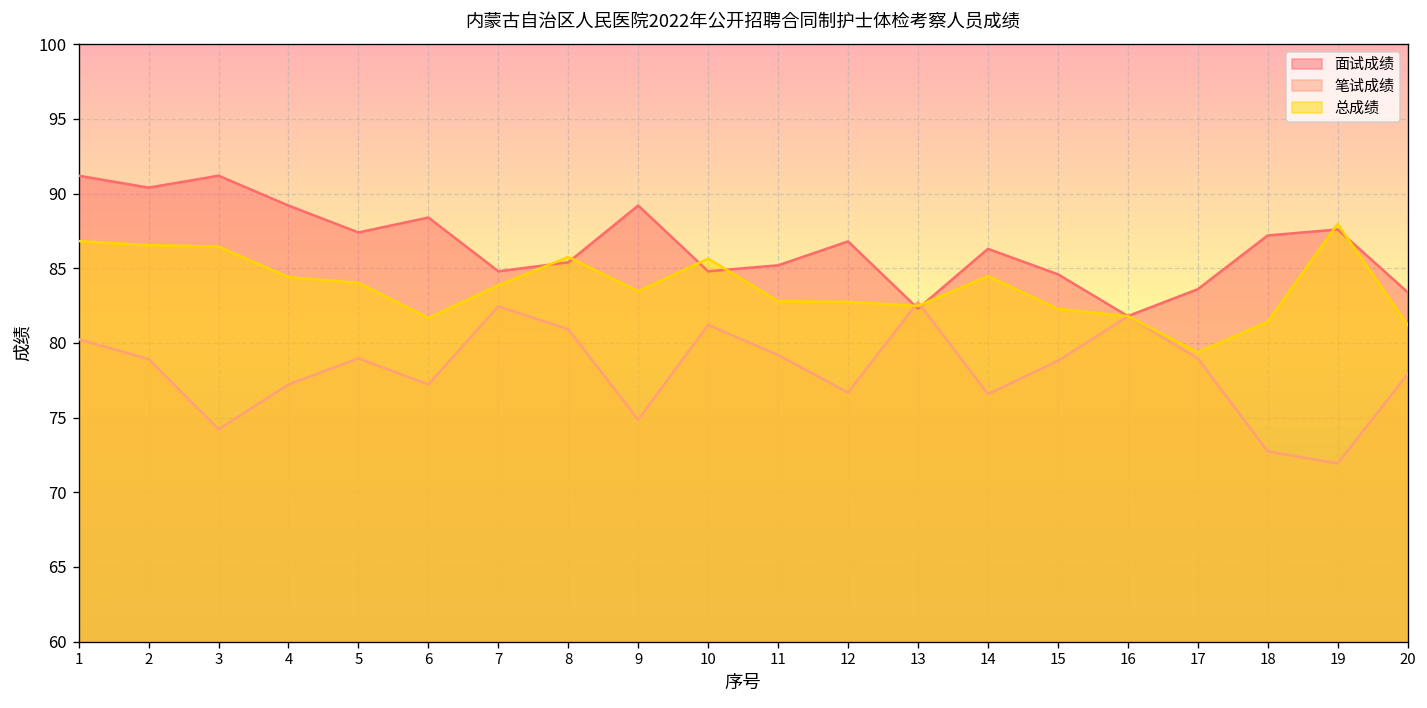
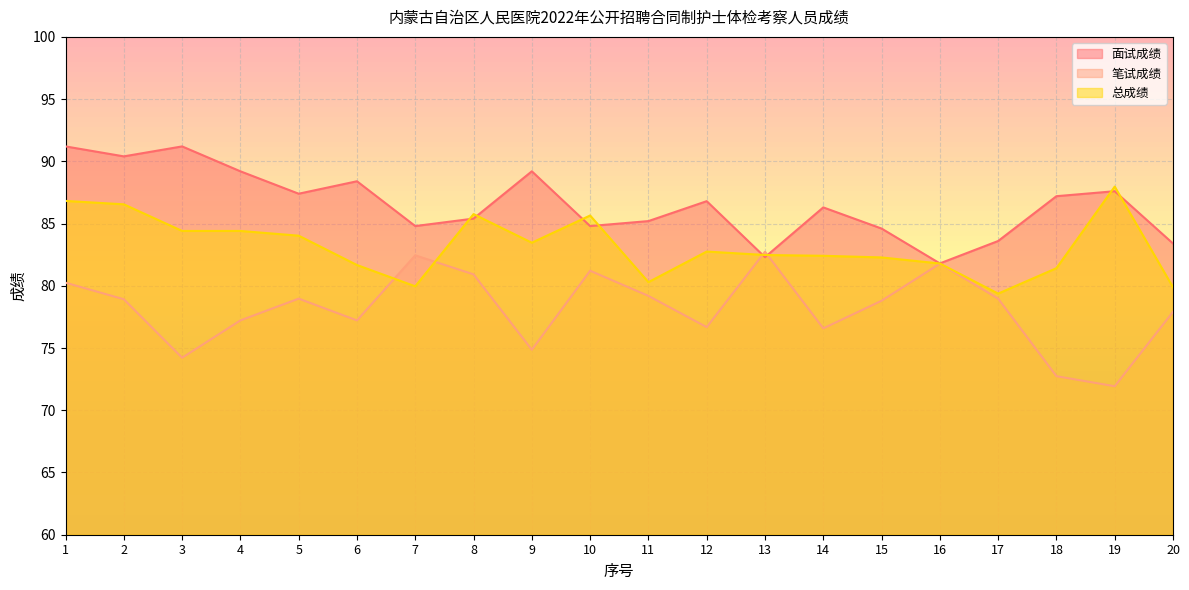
  {
    "总成绩": {
      "1": 86.8,
      "2": 86.5,
-     "3": 86.5,
+     "3": 84.4,
      "4": 84.4,
      "5": 84.0,
      "6": 81.7,
-     "7": 83.9,
+     "7": 80.0,
      "8": 85.8,
      "9": 83.5,
      "10": 85.6,
-     "11": 82.8,
+     "11": 80.3,
      "12": 82.8,
-     "14": 84.5,
+     "14": 82.4,
      "15": 82.3,
      "17": 79.4,
      "18": 81.4,
      "19": 88.0,
-     "20": 81.2
+     "20": 79.9
    }
  }
